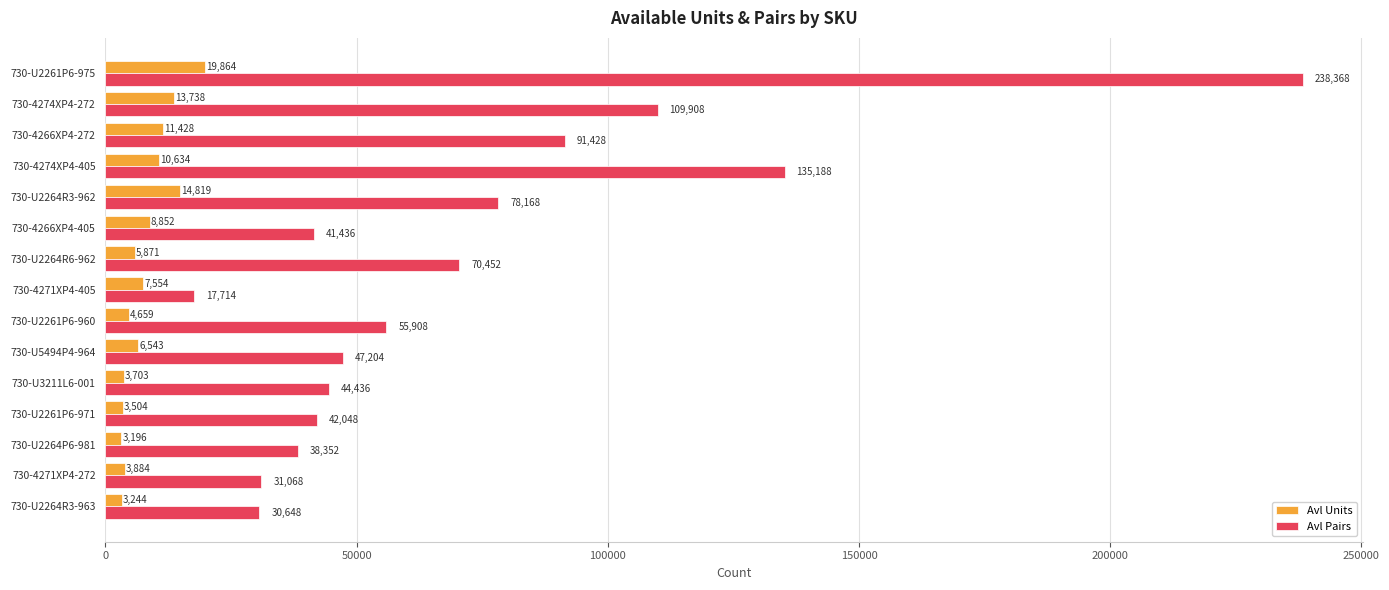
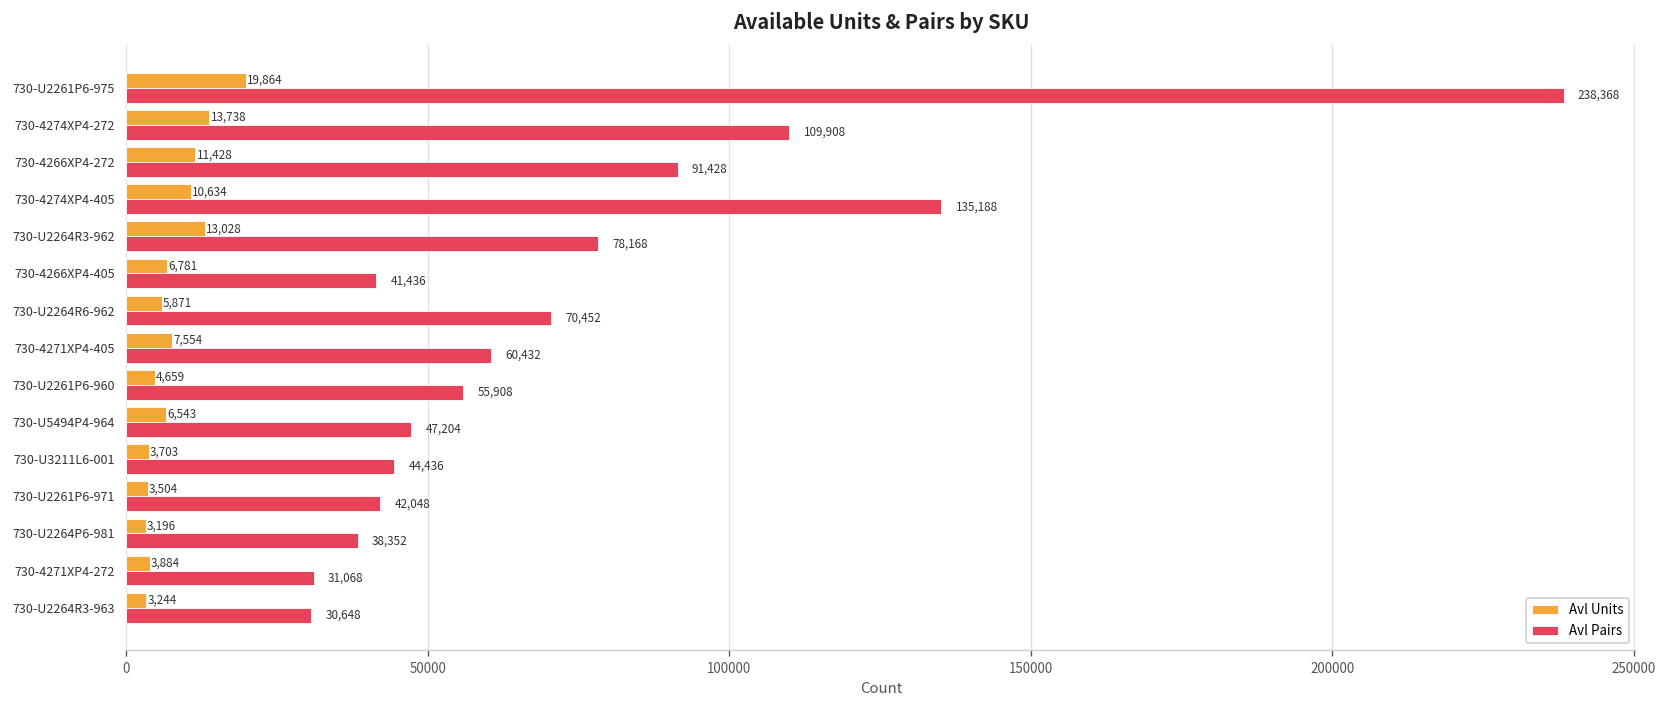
  {
    "Avl Units": {
      "730-U2261P6-975": "19,864",
      "730-4274XP4-272": "13,738",
      "730-4266XP4-272": "11,428",
      "730-4274XP4-405": "10,634",
-     "730-U2264R3-962": "14,819",
-     "730-4266XP4-405": "8,852",
+     "730-U2264R3-962": "13,028",
+     "730-4266XP4-405": "6,781",
      "730-U2264R6-962": "5,871",
      "730-4271XP4-405": "7,554",
      "730-U2261P6-960": "4,659",
      "730-U5494P4-964": "6,543",
      "730-U3211L6-001": "3,703",
      "730-U2261P6-971": "3,504",
      "730-U2264P6-981": "3,196",
      "730-4271XP4-272": "3,884",
      "730-U2264R3-963": "3,244"
    },
    "Avl Pairs": {
      "730-U2261P6-975": "238,368",
      "730-4274XP4-272": "109,908",
      "730-4266XP4-272": "91,428",
      "730-4274XP4-405": "135,188",
      "730-U2264R3-962": "78,168",
      "730-4266XP4-405": "41,436",
      "730-U2264R6-962": "70,452",
-     "730-4271XP4-405": "17,714",
+     "730-4271XP4-405": "60,432",
      "730-U2261P6-960": "55,908",
      "730-U5494P4-964": "47,204",
      "730-U3211L6-001": "44,436",
      "730-U2261P6-971": "42,048",
      "730-U2264P6-981": "38,352",
      "730-4271XP4-272": "31,068",
      "730-U2264R3-963": "30,648"
    }
  }
